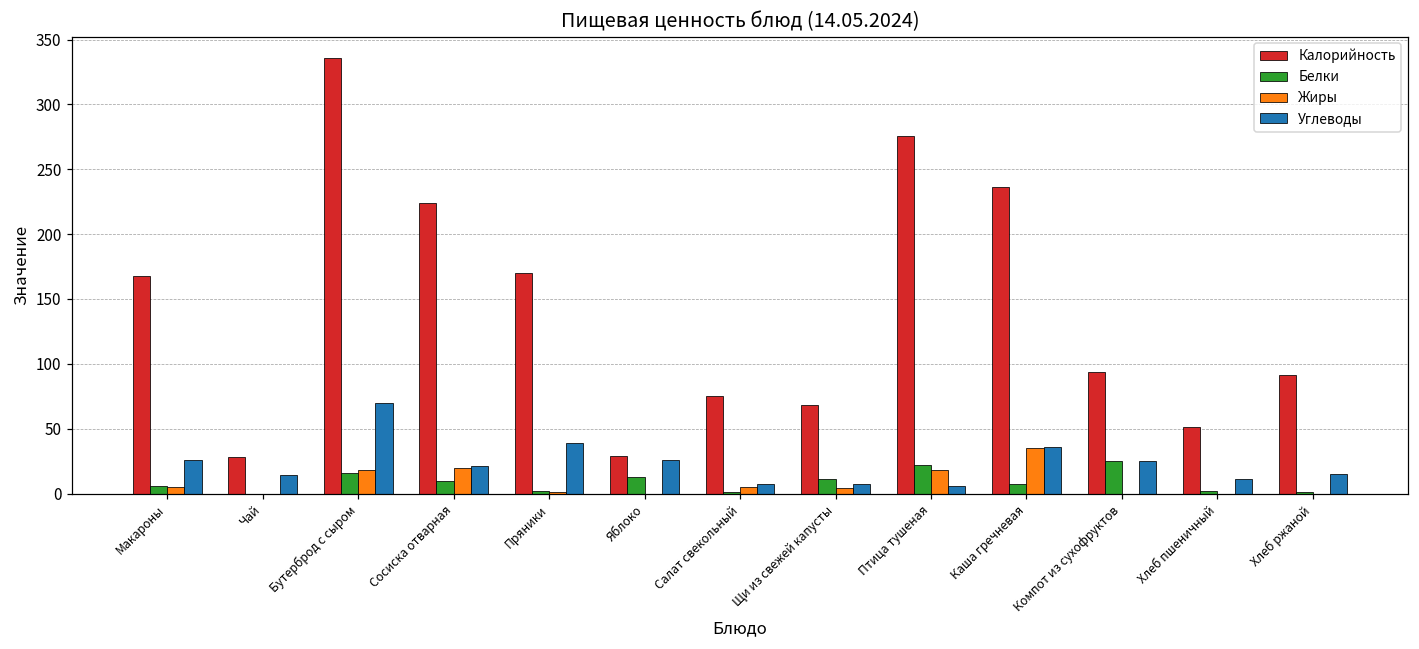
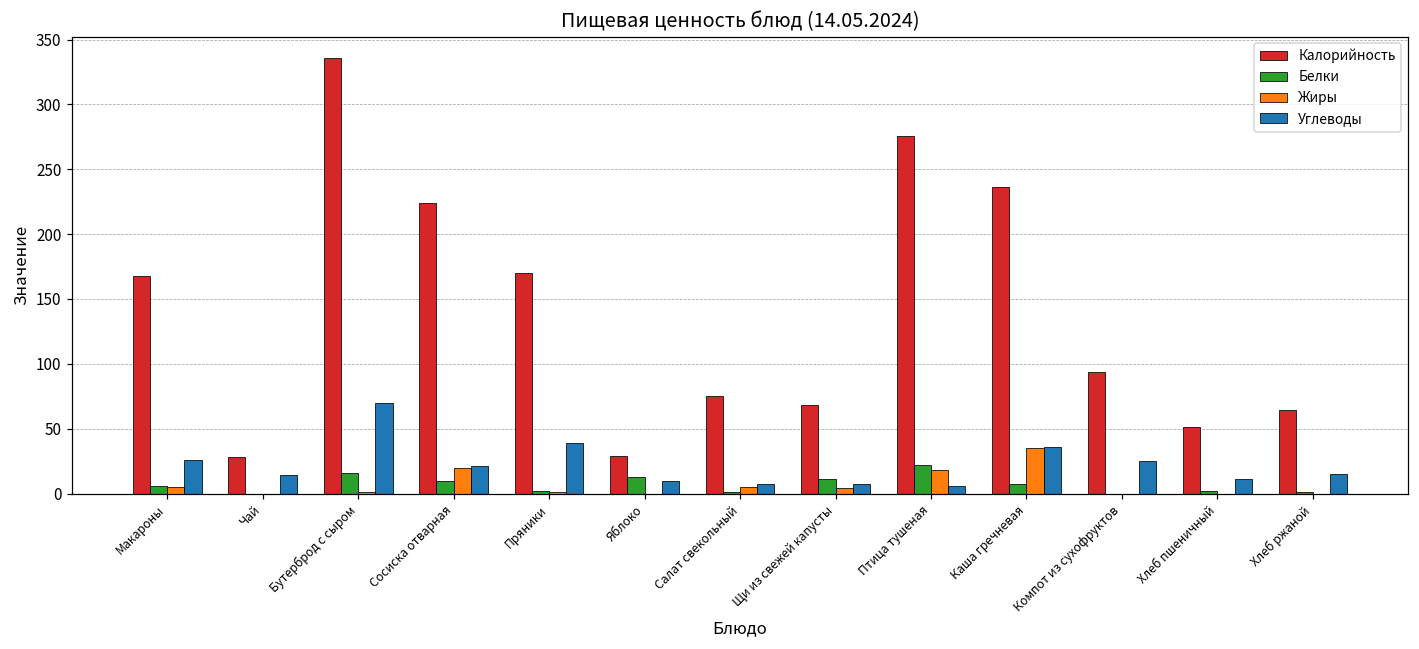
  {
    "Калорийность": {
      "Макароны": 168,
      "Чай": 28,
      "Бутерброд с сыром": 335,
      "Сосиска отварная": 224,
      "Пряники": 170,
      "Яблоко": 29,
      "Салат свекольный": 75,
      "Щи из свежей капусты": 68,
      "Птица тушеная": 276,
      "Каша гречневая": 236,
      "Компот из сухофруктов": 94,
      "Хлеб пшеничный": 51,
-     "Хлеб ржаной": 91
+     "Хлеб ржаной": 64
    },
    "Белки": {
      "Макароны": 6,
      "Чай": 0,
      "Бутерброд с сыром": 16,
      "Сосиска отварная": 10,
      "Яблоко": 13,
      "Щи из свежей капусты": 11,
      "Птица тушеная": 22,
      "Каша гречневая": 7,
-     "Компот из сухофруктов": 25
+     "Компот из сухофруктов": 0
    },
    "Жиры": {
      "Макароны": 5,
      "Чай": 0,
-     "Бутерброд с сыром": 18,
+     "Бутерброд с сыром": 1,
      "Сосиска отварная": 20,
      "Яблоко": 0,
      "Салат свекольный": 5,
      "Щи из свежей капусты": 4,
      "Птица тушеная": 18,
      "Каша гречневая": 35,
      "Компот из сухофруктов": 0,
      "Хлеб пшеничный": 0,
      "Хлеб ржаной": 0
    },
    "Углеводы": {
      "Макароны": 26,
      "Чай": 14,
      "Бутерброд с сыром": 70,
      "Сосиска отварная": 21,
      "Пряники": 39,
-     "Яблоко": 26,
+     "Яблоко": 10,
      "Салат свекольный": 7,
      "Щи из свежей капусты": 7,
      "Птица тушеная": 6,
      "Каша гречневая": 36,
      "Компот из сухофруктов": 25,
      "Хлеб пшеничный": 11,
      "Хлеб ржаной": 15
    }
  }
